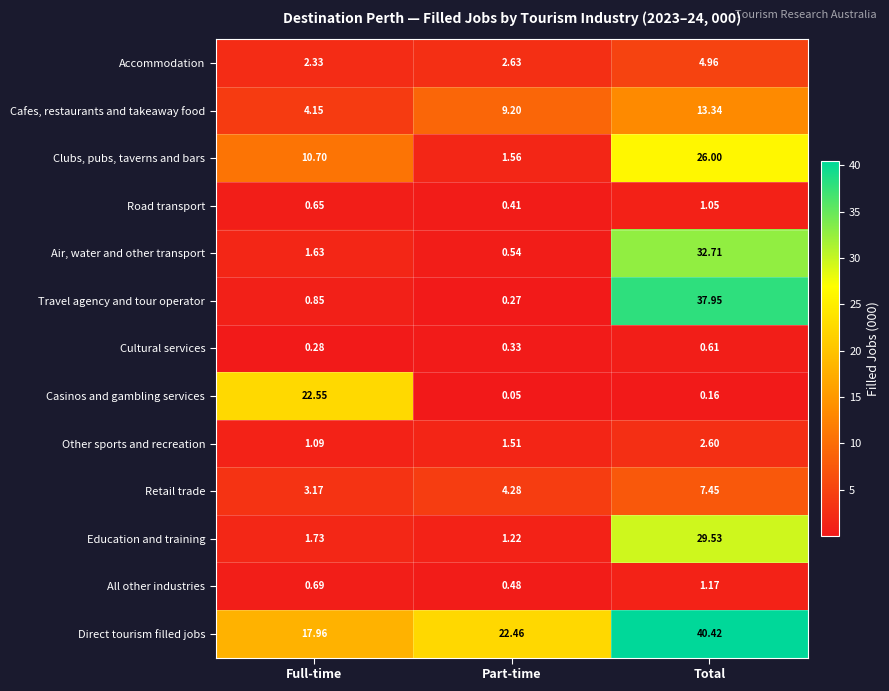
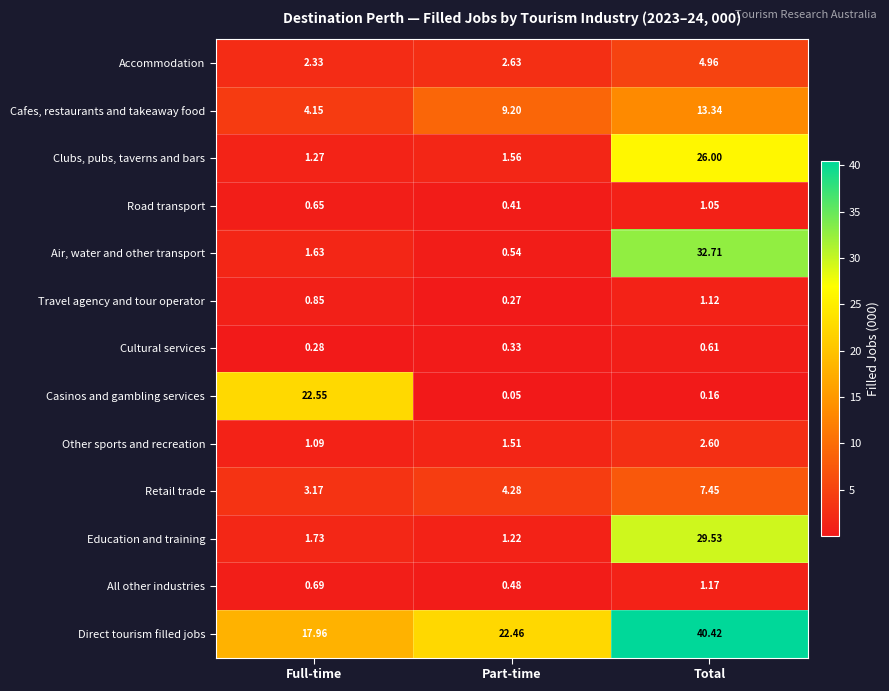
  {
    "Accommodation": {
      "Full-time": 2.33,
      "Part-time": 2.63,
      "Total": 4.96
    },
    "Cafes, restaurants and takeaway food": {
      "Full-time": 4.15,
      "Part-time": 9.20,
      "Total": 13.34
    },
    "Clubs, pubs, taverns and bars": {
-     "Full-time": 10.70,
+     "Full-time": 1.27,
      "Part-time": 1.56,
      "Total": 26.00
    },
    "Road transport": {
      "Full-time": 0.65,
      "Part-time": 0.41,
      "Total": 1.05
    },
    "Air, water and other transport": {
      "Full-time": 1.63,
      "Part-time": 0.54,
      "Total": 32.71
    },
    "Travel agency and tour operator": {
      "Full-time": 0.85,
      "Part-time": 0.27,
-     "Total": 37.95
+     "Total": 1.12
    },
    "Cultural services": {
      "Full-time": 0.28,
      "Part-time": 0.33,
      "Total": 0.61
    },
    "Casinos and gambling services": {
      "Full-time": 22.55,
      "Part-time": 0.05,
      "Total": 0.16
    },
    "Other sports and recreation": {
      "Full-time": 1.09,
      "Part-time": 1.51,
      "Total": 2.60
    },
    "Retail trade": {
      "Full-time": 3.17,
      "Part-time": 4.28,
      "Total": 7.45
    },
    "Education and training": {
      "Full-time": 1.73,
      "Part-time": 1.22,
      "Total": 29.53
    },
    "All other industries": {
      "Full-time": 0.69,
      "Part-time": 0.48,
      "Total": 1.17
    },
    "Direct tourism filled jobs": {
      "Full-time": 17.96,
      "Part-time": 22.46,
      "Total": 40.42
    }
  }
